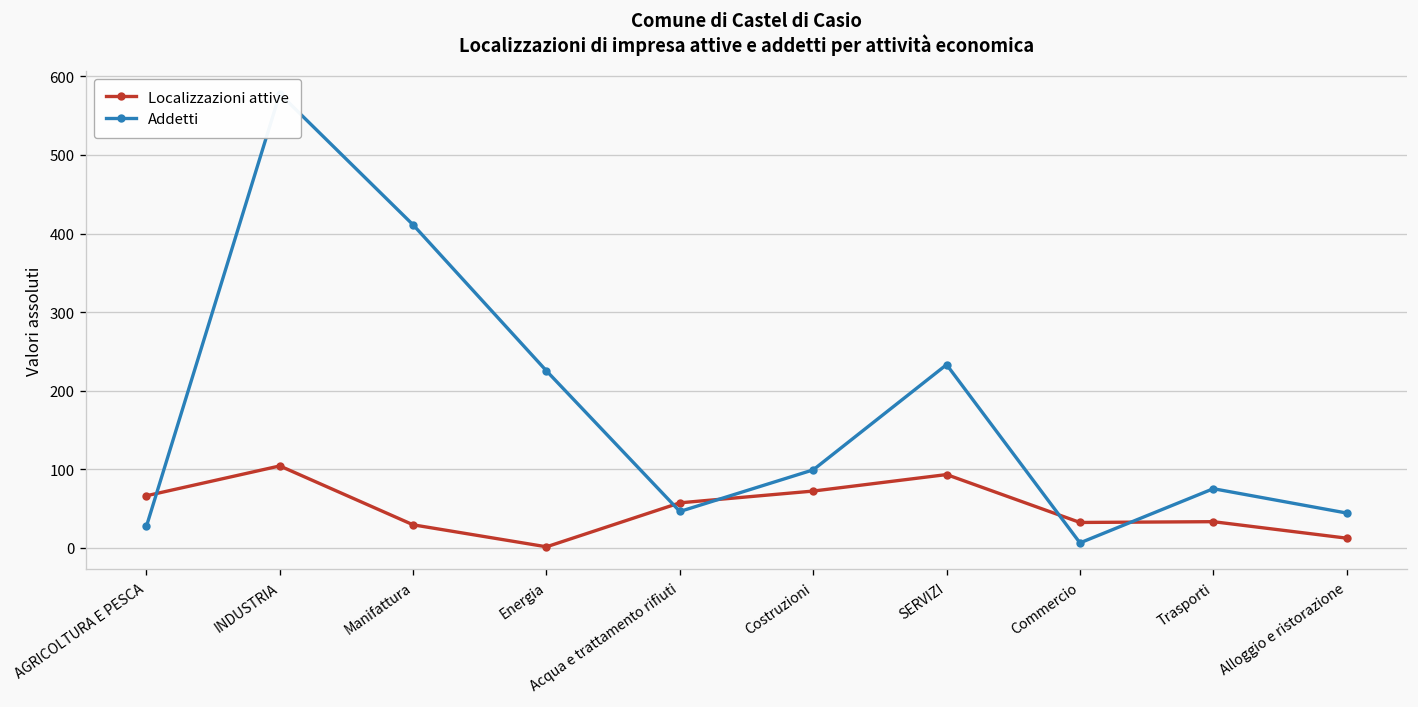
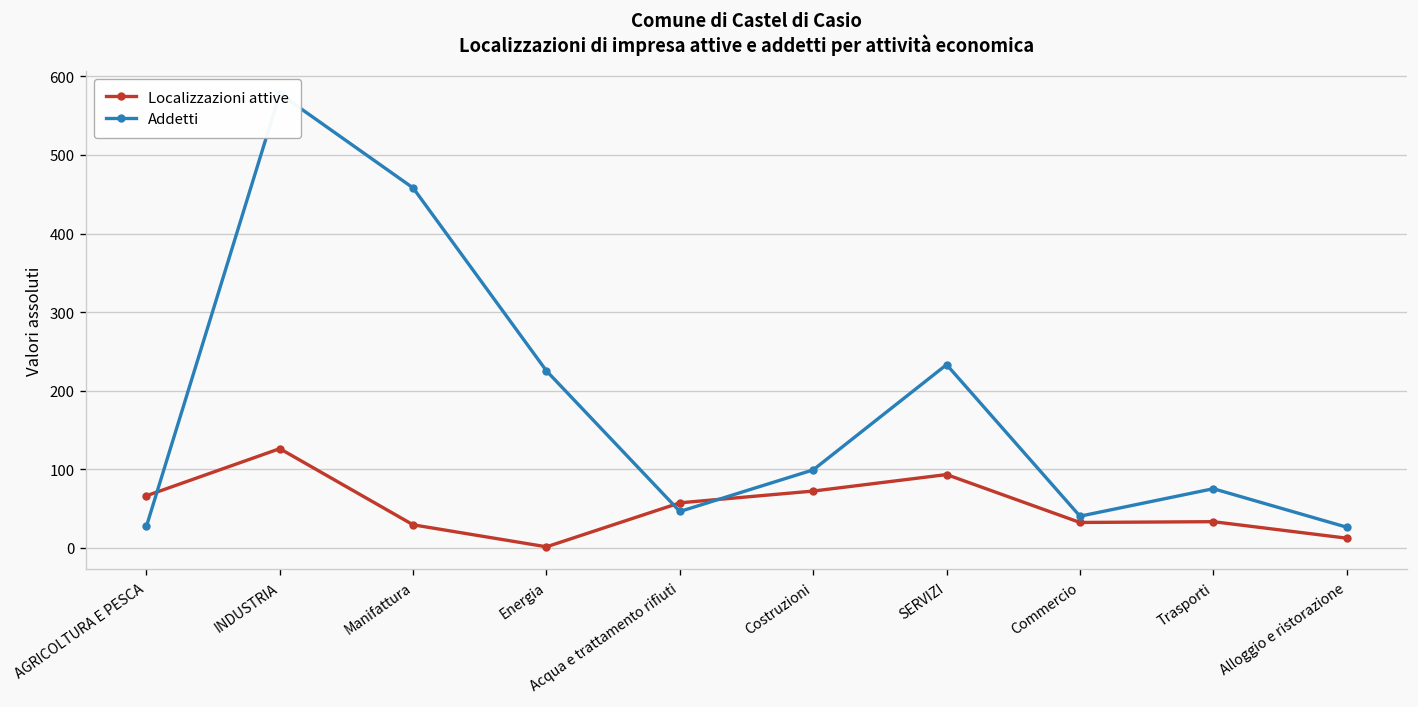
  {
    "Localizzazioni attive": {
      "AGRICOLTURA E PESCA": 70,
-     "INDUSTRIA": 100,
+     "INDUSTRIA": 130,
      "Manifattura": 30,
      "Energia": 0,
      "Acqua e trattamento rifiuti": 60,
      "Costruzioni": 70,
      "SERVIZI": 90,
      "Commercio": 30,
      "Trasporti": 30,
      "Alloggio e ristorazione": 10
    },
    "Addetti": {
      "AGRICOLTURA E PESCA": 30,
-     "Manifattura": 410,
+     "Manifattura": 460,
      "Energia": 230,
      "Acqua e trattamento rifiuti": 50,
      "Costruzioni": 100,
      "SERVIZI": 230,
-     "Commercio": 10,
+     "Commercio": 40,
      "Trasporti": 80,
-     "Alloggio e ristorazione": 40
+     "Alloggio e ristorazione": 30
    }
  }
